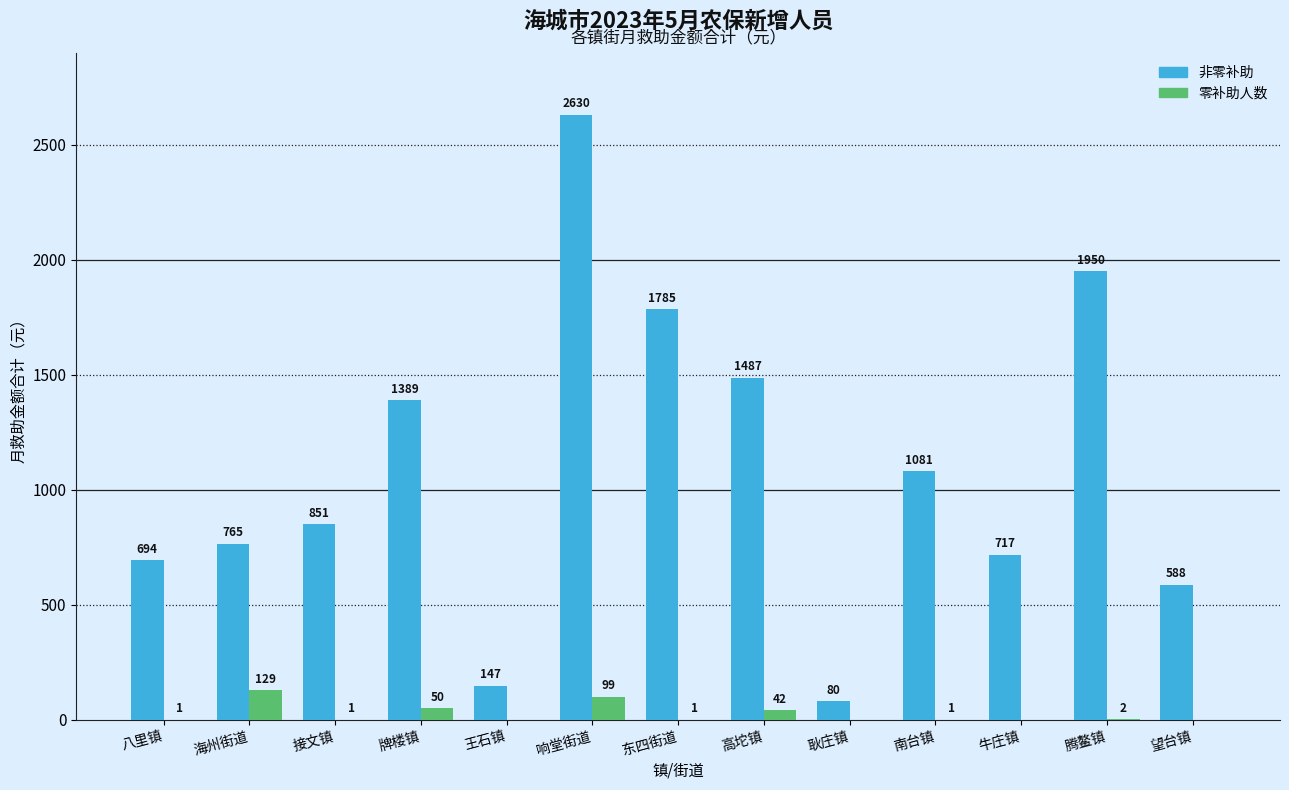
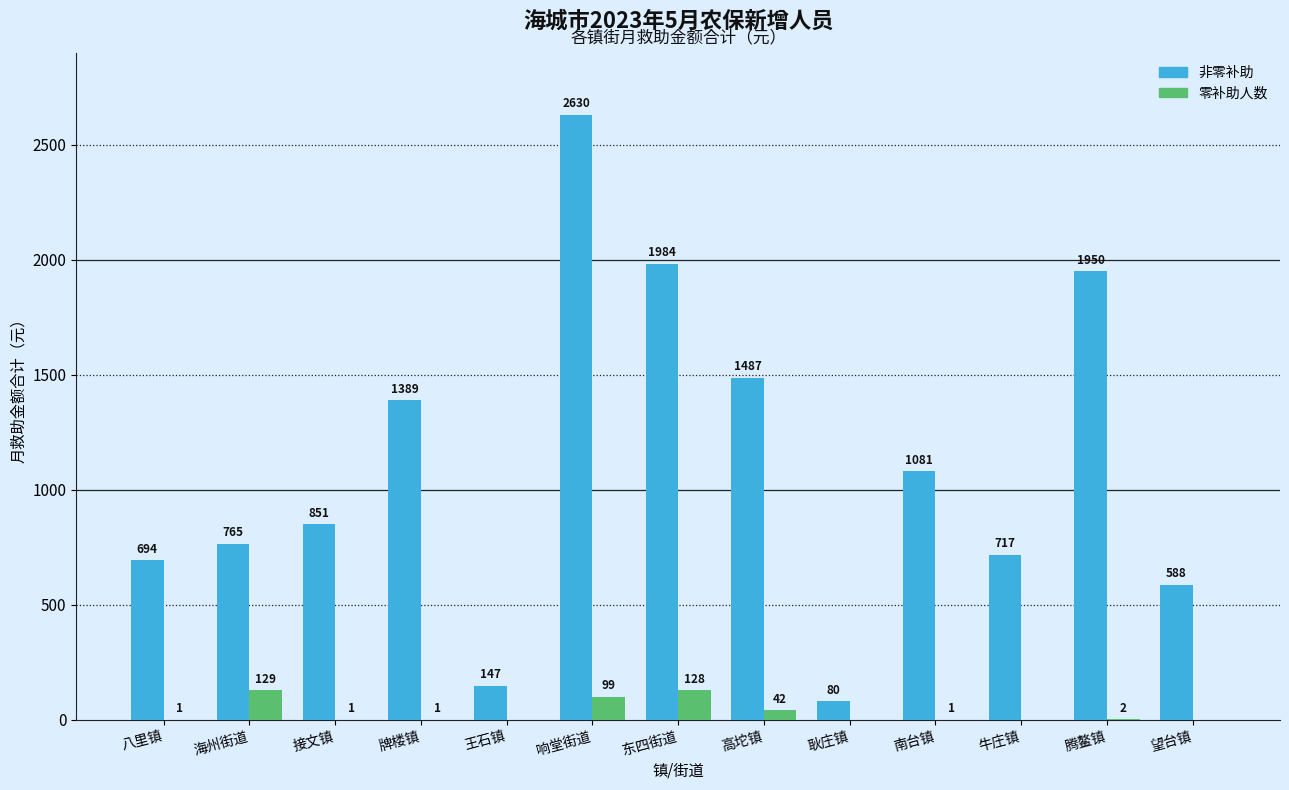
  {
    "非零补助": {
      "八里镇": 694,
      "海州街道": 765,
      "接文镇": 851,
      "牌楼镇": 1389,
      "王石镇": 147,
      "响堂街道": 2630,
-     "东四街道": 1785,
+     "东四街道": 1984,
      "高坨镇": 1487,
      "耿庄镇": 80,
      "南台镇": 1081,
      "牛庄镇": 717,
      "腾鳌镇": 1950,
      "望台镇": 588
    },
    "零补助人数": {
      "八里镇": 1,
      "海州街道": 129,
      "接文镇": 1,
-     "牌楼镇": 50,
+     "牌楼镇": 1,
      "响堂街道": 99,
-     "东四街道": 1,
+     "东四街道": 128,
      "高坨镇": 42,
      "南台镇": 1,
      "腾鳌镇": 2
    }
  }
